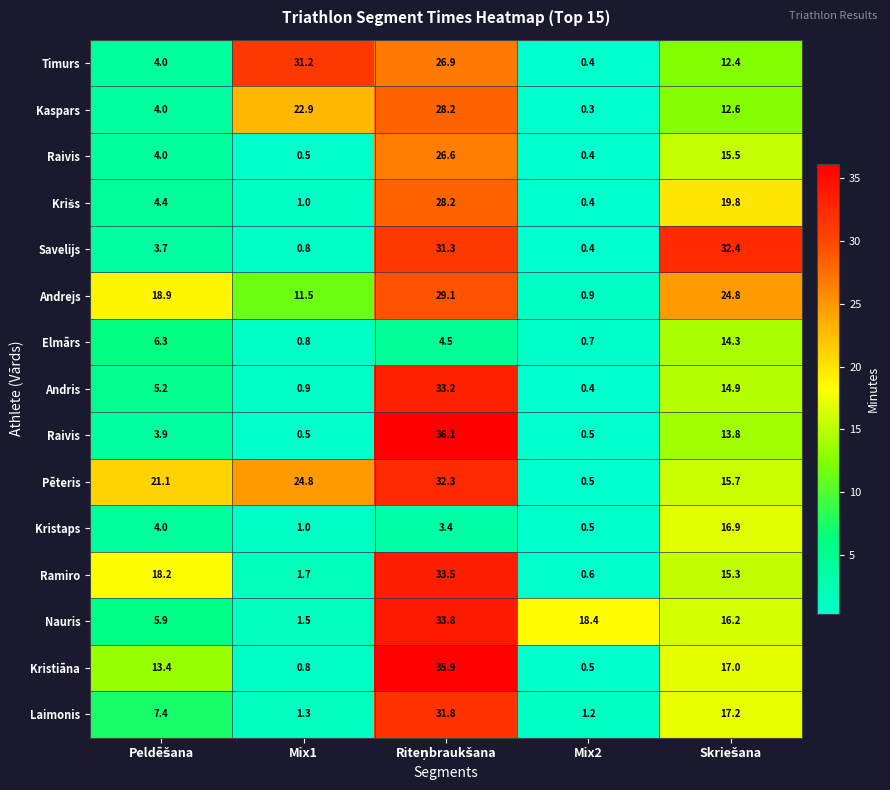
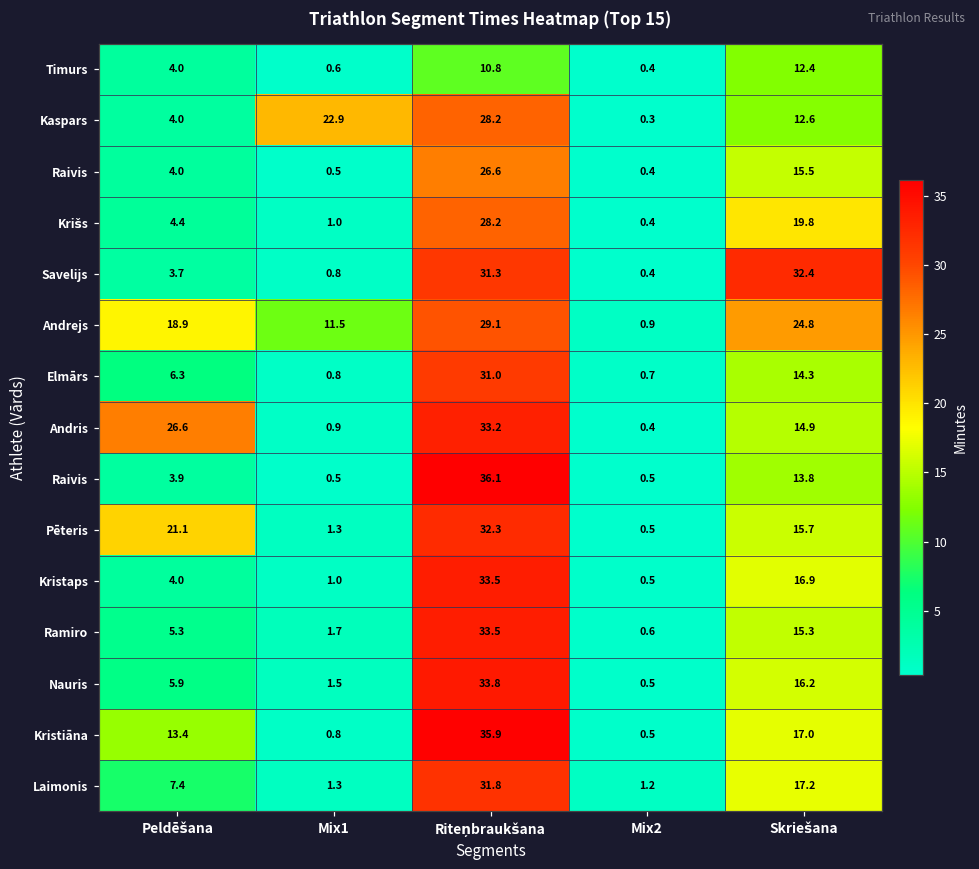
  {
    "Timurs": {
      "Peldēšana": 4.0,
-     "Mix1": 31.2,
-     "Riteņbraukšana": 26.9,
+     "Mix1": 0.6,
+     "Riteņbraukšana": 10.8,
      "Mix2": 0.4,
      "Skriešana": 12.4
    },
    "Kaspars": {
      "Peldēšana": 4.0,
      "Mix1": 22.9,
      "Riteņbraukšana": 28.2,
      "Mix2": 0.3,
      "Skriešana": 12.6
    },
    "Krišs": {
      "Peldēšana": 4.4,
      "Mix1": 1.0,
      "Riteņbraukšana": 28.2,
      "Mix2": 0.4,
      "Skriešana": 19.8
    },
    "Savelijs": {
      "Peldēšana": 3.7,
      "Mix1": 0.8,
      "Riteņbraukšana": 31.3,
      "Mix2": 0.4,
      "Skriešana": 32.4
    },
    "Andrejs": {
      "Peldēšana": 18.9,
      "Mix1": 11.5,
      "Riteņbraukšana": 29.1,
      "Mix2": 0.9,
      "Skriešana": 24.8
    },
    "Elmārs": {
      "Peldēšana": 6.3,
      "Mix1": 0.8,
-     "Riteņbraukšana": 4.5,
+     "Riteņbraukšana": 31.0,
      "Mix2": 0.7,
      "Skriešana": 14.3
    },
    "Andris": {
-     "Peldēšana": 5.2,
+     "Peldēšana": 26.6,
      "Mix1": 0.9,
      "Riteņbraukšana": 33.2,
      "Mix2": 0.4,
      "Skriešana": 14.9
    },
    "Pēteris": {
      "Peldēšana": 21.1,
-     "Mix1": 24.8,
+     "Mix1": 1.3,
      "Riteņbraukšana": 32.3,
      "Mix2": 0.5,
      "Skriešana": 15.7
    },
    "Kristaps": {
      "Peldēšana": 4.0,
      "Mix1": 1.0,
-     "Riteņbraukšana": 3.4,
+     "Riteņbraukšana": 33.5,
      "Mix2": 0.5,
      "Skriešana": 16.9
    },
    "Ramiro": {
-     "Peldēšana": 18.2,
+     "Peldēšana": 5.3,
      "Mix1": 1.7,
      "Riteņbraukšana": 33.5,
      "Mix2": 0.6,
      "Skriešana": 15.3
    },
    "Nauris": {
      "Peldēšana": 5.9,
      "Mix1": 1.5,
      "Riteņbraukšana": 33.8,
-     "Mix2": 18.4,
+     "Mix2": 0.5,
      "Skriešana": 16.2
    },
    "Kristiāna": {
      "Peldēšana": 13.4,
      "Mix1": 0.8,
      "Riteņbraukšana": 35.9,
      "Mix2": 0.5,
      "Skriešana": 17.0
    },
    "Laimonis": {
      "Peldēšana": 7.4,
      "Mix1": 1.3,
      "Riteņbraukšana": 31.8,
      "Mix2": 1.2,
      "Skriešana": 17.2
    }
  }
